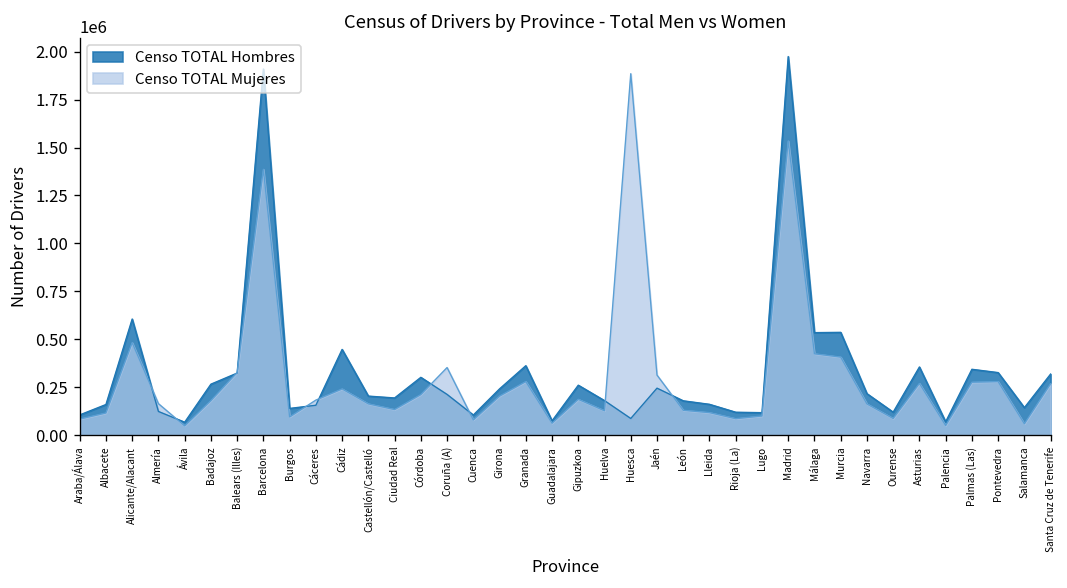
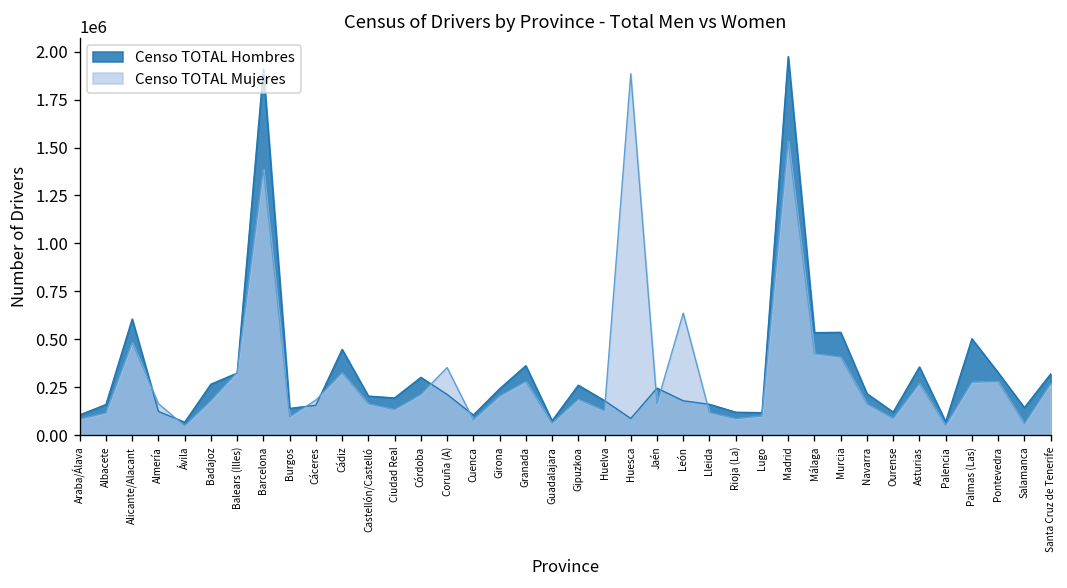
  {
    "Censo TOTAL Hombres": {
      "Araba/Álava": 110000,
      "Albacete": 160000,
      "Alicante/Alacant": 610000,
      "Almería": 120000,
      "Ávila": 70000,
      "Badajoz": 270000,
      "Burgos": 140000,
      "Cáceres": 160000,
      "Cádiz": 450000,
      "Castellón/Castelló": 200000,
      "Ciudad Real": 190000,
      "Córdoba": 300000,
      "Coruña (A)": 210000,
      "Cuenca": 100000,
      "Girona": 240000,
      "Granada": 360000,
      "Gipuzkoa": 260000,
      "Huelva": 180000,
      "Huesca": 90000,
      "Jaén": 240000,
      "León": 180000,
      "Lleida": 160000,
      "Rioja (La)": 120000,
      "Lugo": 120000,
      "Madrid": 1970000,
      "Málaga": 530000,
      "Murcia": 540000,
      "Navarra": 220000,
      "Ourense": 120000,
      "Asturias": 360000,
      "Palencia": 70000,
-     "Palmas (Las)": 340000,
+     "Palmas (Las)": 500000,
      "Pontevedra": 330000,
      "Salamanca": 140000,
      "Santa Cruz de Tenerife": 320000
    },
    "Censo TOTAL Mujeres": {
      "Araba/Álava": 80000,
      "Albacete": 120000,
      "Alicante/Alacant": 480000,
      "Almería": 160000,
      "Ávila": 50000,
      "Badajoz": 180000,
      "Barcelona": 1390000,
      "Burgos": 90000,
      "Cáceres": 180000,
-     "Cádiz": 240000,
+     "Cádiz": 330000,
      "Castellón/Castelló": 160000,
      "Ciudad Real": 130000,
      "Córdoba": 210000,
      "Coruña (A)": 350000,
      "Cuenca": 80000,
      "Girona": 200000,
      "Granada": 280000,
      "Gipuzkoa": 190000,
      "Huelva": 130000,
      "Huesca": 1890000,
-     "Jaén": 310000,
-     "León": 130000,
+     "Jaén": 160000,
+     "León": 640000,
      "Lleida": 120000,
      "Rioja (La)": 90000,
      "Lugo": 100000,
      "Madrid": 1530000,
      "Málaga": 420000,
      "Murcia": 410000,
      "Navarra": 160000,
      "Ourense": 90000,
      "Asturias": 270000,
      "Palencia": 50000,
      "Palmas (Las)": 280000,
      "Pontevedra": 280000,
      "Salamanca": 60000,
      "Santa Cruz de Tenerife": 270000
    }
  }
